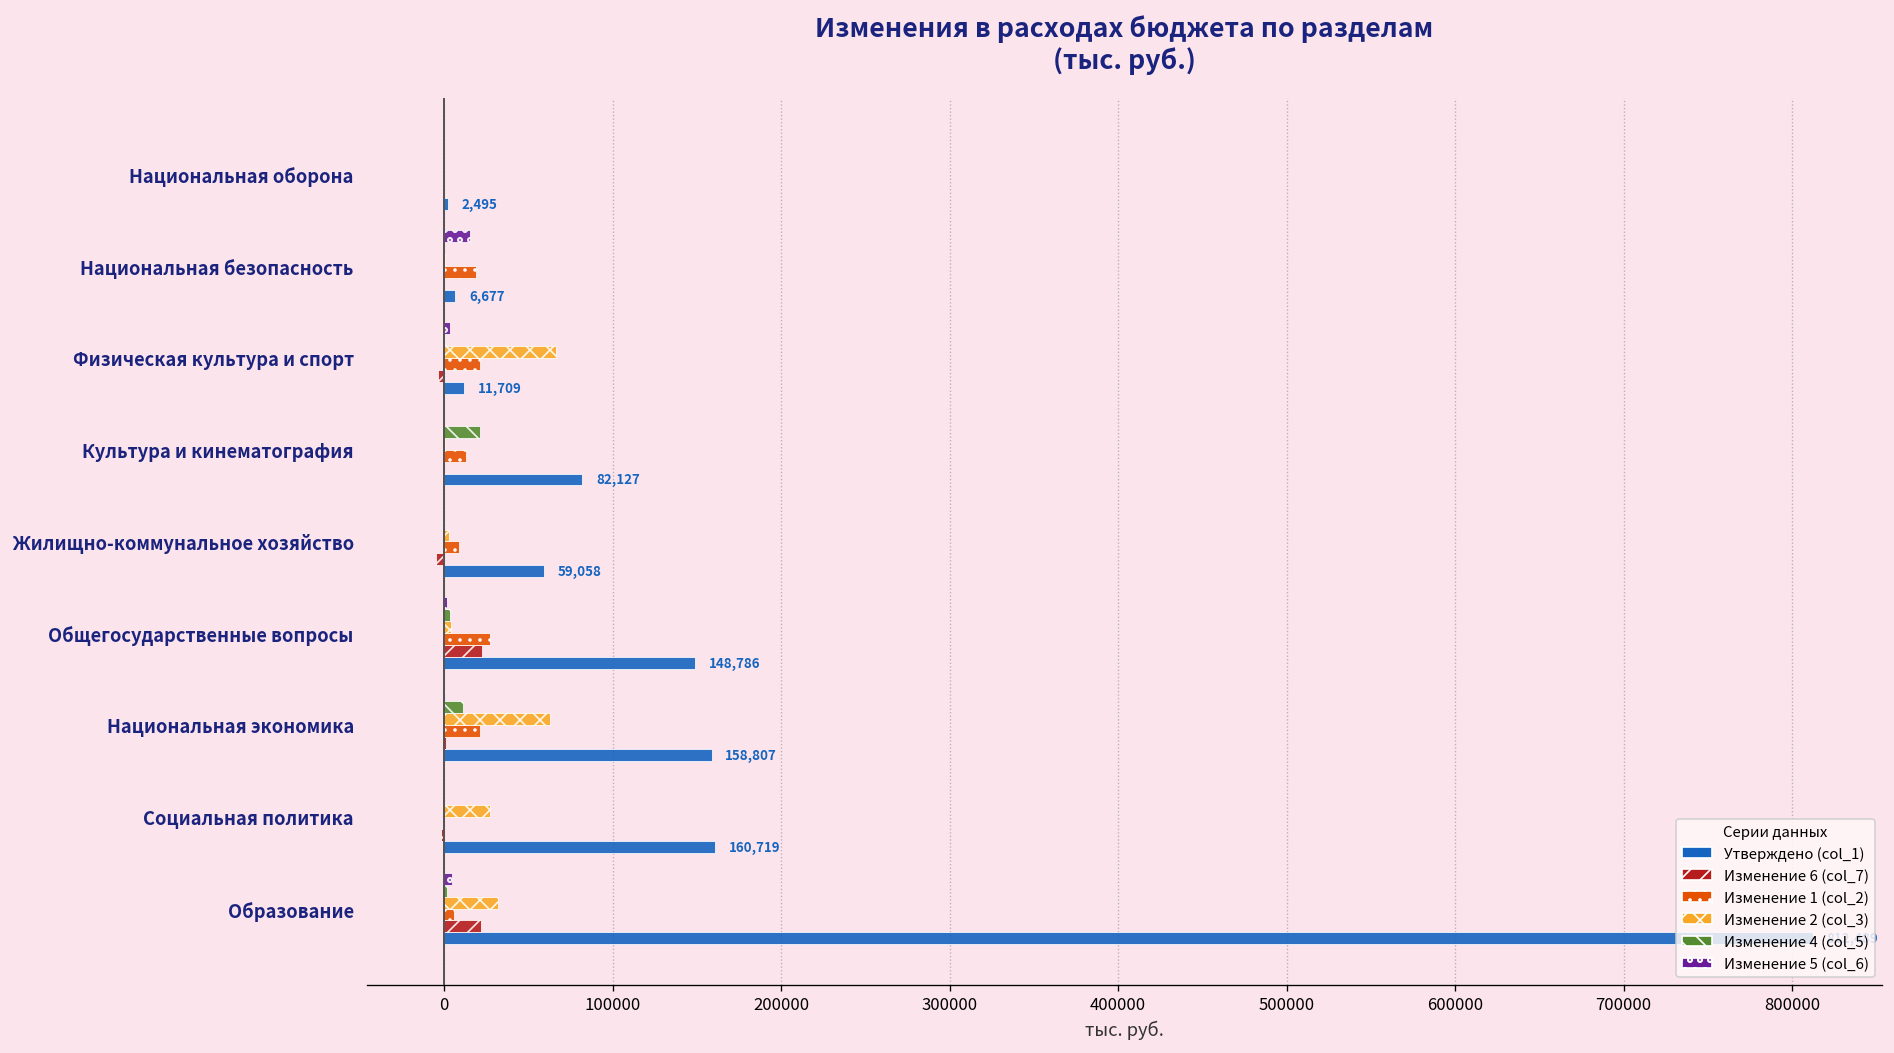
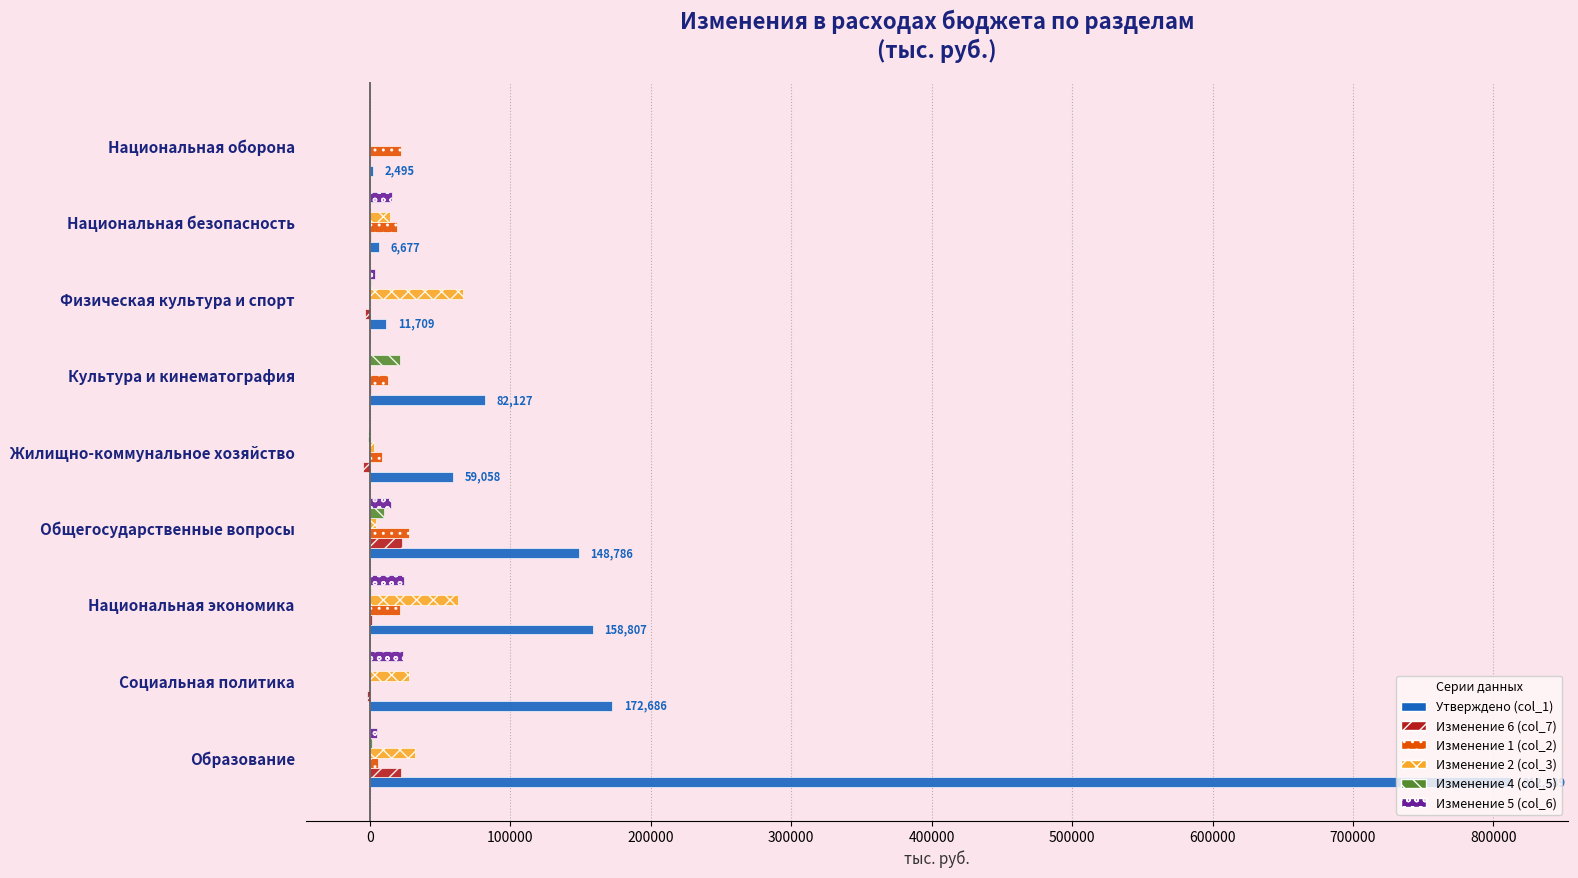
  {
    "Утверждено (col_1)": {
      "Национальная оборона": "2,495",
      "Национальная безопасность": "6,677",
      "Физическая культура и спорт": "11,709",
      "Культура и кинематография": "82,127",
      "Жилищно-коммунальное хозяйство": "59,058",
      "Общегосударственные вопросы": "148,786",
      "Национальная экономика": "158,807",
-     "Социальная политика": "160,719"
+     "Социальная политика": "172,686"
    },
    "Изменение 6 (col_7)": {
      "Физическая культура и спорт": "-3000",
      "Жилищно-коммунальное хозяйство": "-5000",
      "Общегосударственные вопросы": "23000",
      "Социальная политика": "-2000",
      "Образование": "22000"
    },
    "Изменение 1 (col_2)": {
-     "Национальная оборона": "0",
+     "Национальная оборона": "22000",
      "Национальная безопасность": "19000",
-     "Физическая культура и спорт": "21000",
+     "Физическая культура и спорт": "0",
      "Культура и кинематография": "13000",
      "Жилищно-коммунальное хозяйство": "9000",
      "Общегосударственные вопросы": "27000",
      "Национальная экономика": "21000",
      "Образование": "6000"
    },
    "Изменение 2 (col_3)": {
      "Национальная оборона": "0",
-     "Национальная безопасность": "0",
+     "Национальная безопасность": "15000",
      "Физическая культура и спорт": "66000",
      "Жилищно-коммунальное хозяйство": "3000",
      "Общегосударственные вопросы": "4000",
      "Национальная экономика": "63000",
      "Социальная политика": "27000",
      "Образование": "32000"
    },
    "Изменение 4 (col_5)": {
      "Национальная оборона": "0",
      "Культура и кинематография": "21000",
-     "Общегосударственные вопросы": "3000",
-     "Национальная экономика": "11000"
+     "Общегосударственные вопросы": "10000",
+     "Национальная экономика": "1000"
    },
    "Изменение 5 (col_6)": {
      "Национальная оборона": "0",
      "Национальная безопасность": "16000",
      "Физическая культура и спорт": "3000",
-     "Общегосударственные вопросы": "2000",
-     "Национальная экономика": "0",
-     "Социальная политика": "0",
+     "Общегосударственные вопросы": "15000",
+     "Национальная экономика": "24000",
+     "Социальная политика": "23000",
      "Образование": "5000"
    }
  }
